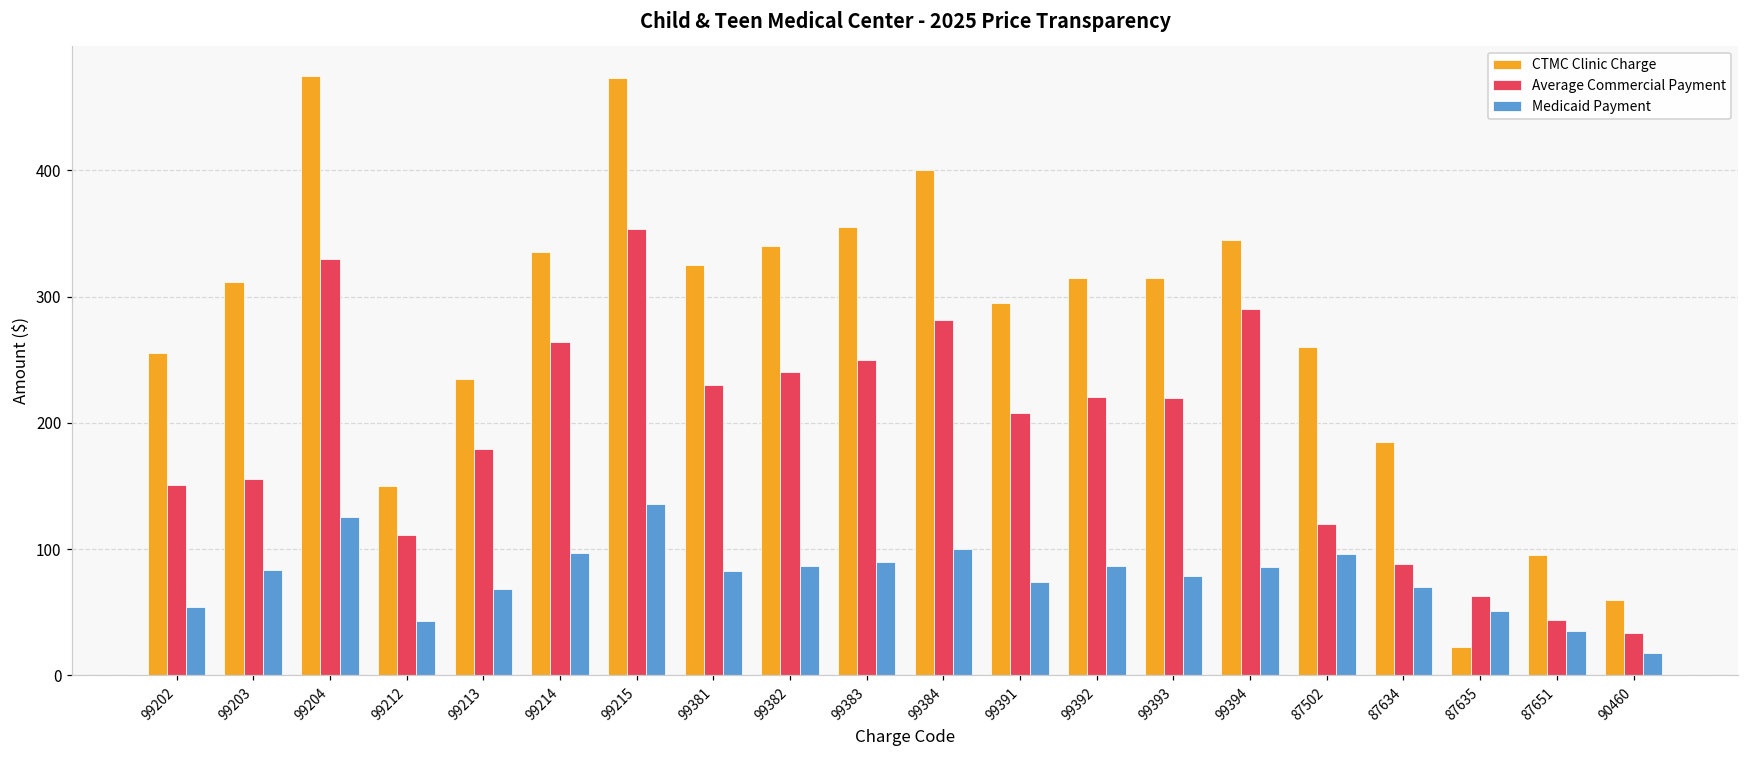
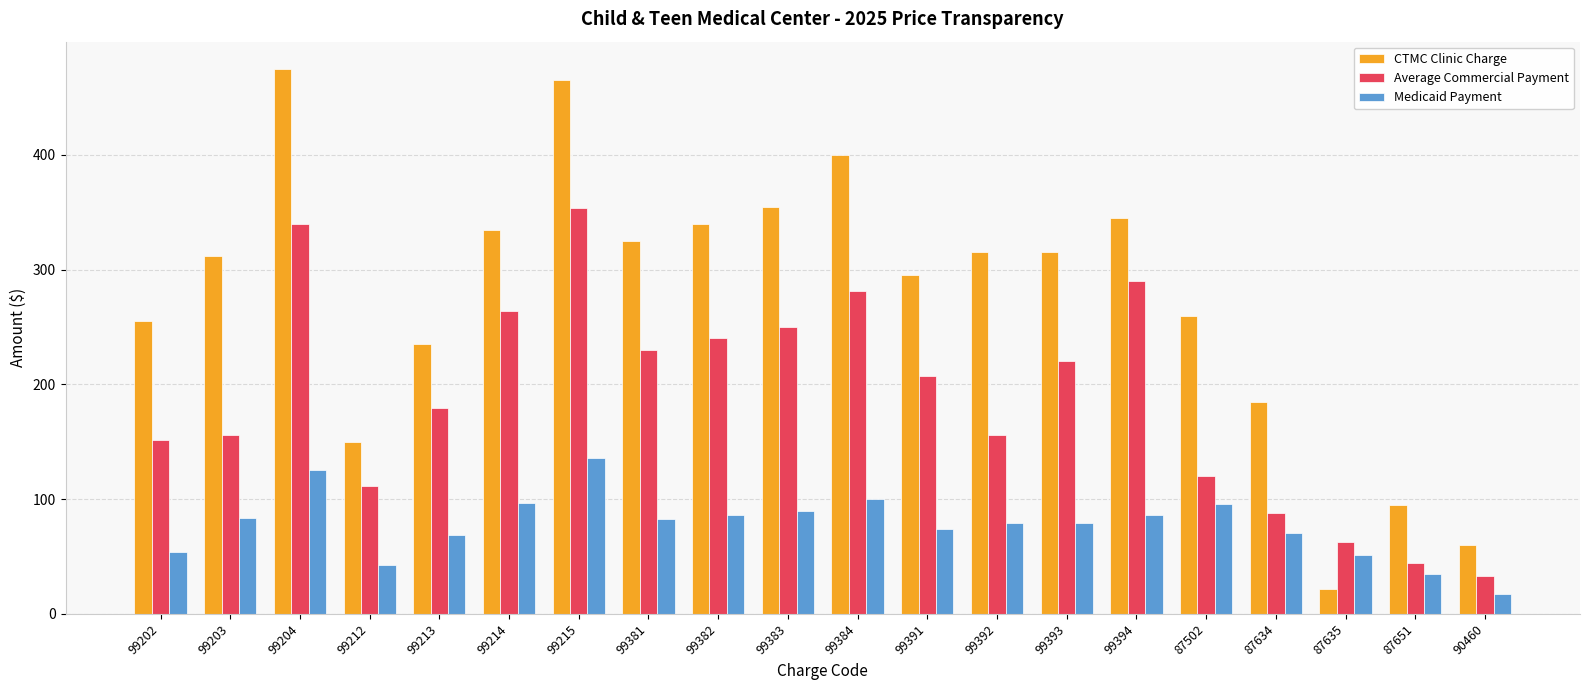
  {
    "CTMC Clinic Charge": {
      "99202": 255,
      "99203": 312,
      "99204": 475,
      "99212": 150,
      "99213": 235,
      "99214": 335,
-     "99215": 473,
+     "99215": 465,
      "99381": 325,
      "99382": 340,
      "99383": 355,
      "99384": 400,
      "99391": 295,
      "99392": 315,
      "99393": 315,
      "99394": 345,
      "87502": 260,
      "87634": 185,
      "87635": 22,
      "87651": 95,
      "90460": 60
    },
    "Average Commercial Payment": {
      "99202": 151,
      "99203": 156,
-     "99204": 330,
+     "99204": 340,
      "99212": 111,
      "99213": 179,
      "99214": 264,
      "99215": 354,
      "99381": 230,
      "99382": 240,
      "99383": 250,
      "99384": 282,
      "99391": 207,
-     "99392": 221,
+     "99392": 156,
      "99393": 220,
      "99394": 290,
      "87502": 120,
      "87634": 88,
      "87635": 63,
      "87651": 44,
      "90460": 33
    },
    "Medicaid Payment": {
      "99202": 54,
      "99203": 84,
      "99204": 125,
      "99212": 43,
      "99213": 69,
      "99214": 97,
      "99215": 136,
      "99381": 83,
      "99382": 86,
      "99383": 90,
      "99384": 100,
      "99391": 74,
-     "99392": 87,
+     "99392": 79,
      "99393": 79,
      "99394": 86,
      "87502": 96,
      "87634": 70,
      "87635": 51,
      "87651": 35,
      "90460": 17
    }
  }
